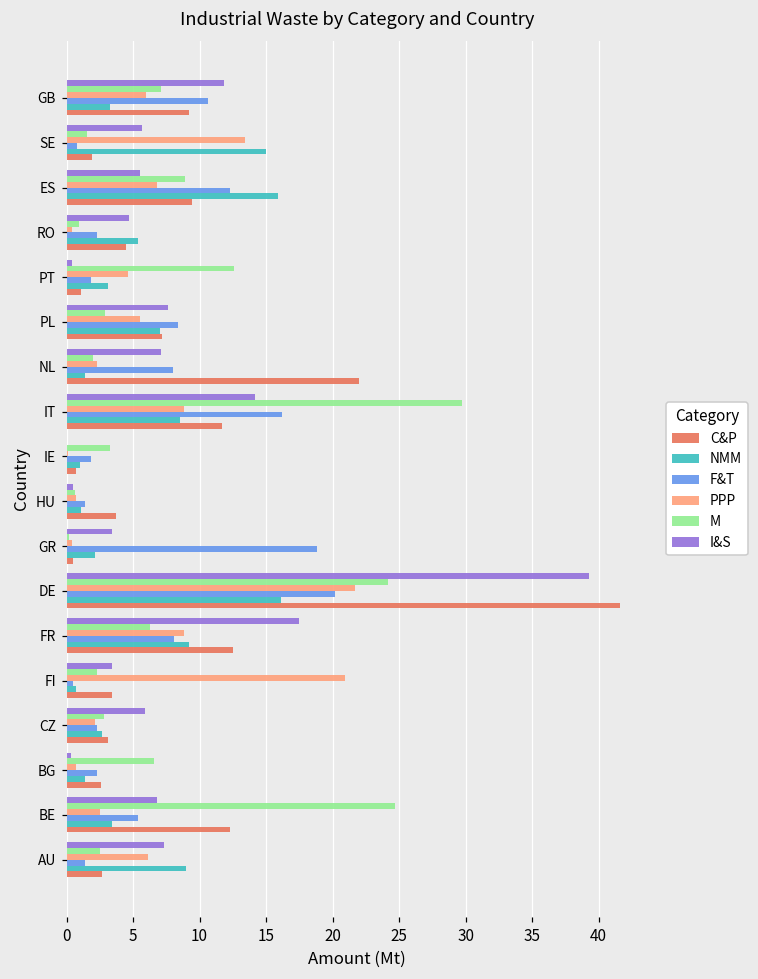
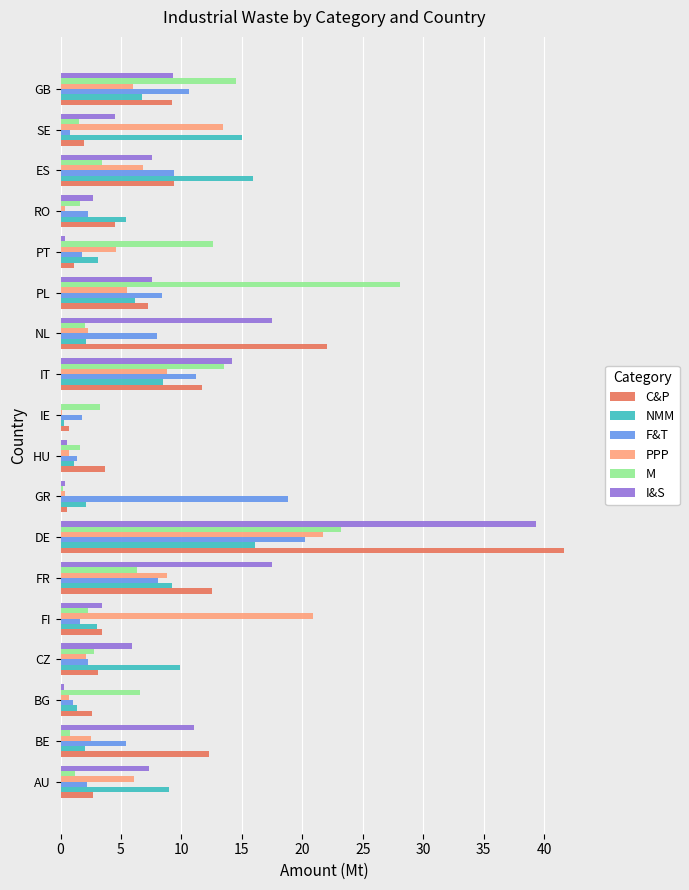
  {
    "NMM": {
-     "GB": 3.3,
+     "GB": 6.7,
      "SE": 15.0,
      "ES": 15.9,
      "RO": 5.4,
      "PT": 3.1,
-     "PL": 7.0,
-     "NL": 1.4,
+     "PL": 6.2,
+     "NL": 2.1,
      "IT": 8.5,
-     "IE": 1.0,
+     "IE": 0.3,
      "HU": 1.1,
      "GR": 2.1,
      "DE": 16.1,
      "FR": 9.2,
-     "FI": 0.7,
-     "CZ": 2.7,
+     "FI": 3.0,
+     "CZ": 9.9,
      "BG": 1.4,
-     "BE": 3.4,
+     "BE": 2.0,
      "AU": 9.0
    },
    "F&T": {
      "GB": 10.6,
      "SE": 0.8,
-     "ES": 12.3,
+     "ES": 9.4,
      "RO": 2.3,
      "PT": 1.8,
      "PL": 8.4,
      "NL": 8.0,
-     "IT": 16.2,
+     "IT": 11.2,
      "IE": 1.8,
      "HU": 1.4,
      "GR": 18.8,
      "DE": 20.2,
      "FR": 8.1,
-     "FI": 0.5,
+     "FI": 1.6,
      "CZ": 2.3,
-     "BG": 2.3,
+     "BG": 1.0,
      "BE": 5.4,
-     "AU": 1.4
+     "AU": 2.2
    },
    "M": {
-     "GB": 7.1,
+     "GB": 14.5,
      "SE": 1.5,
-     "ES": 8.9,
-     "RO": 0.9,
+     "ES": 3.4,
+     "RO": 1.6,
      "PT": 12.6,
-     "PL": 2.9,
+     "PL": 28.1,
      "NL": 2.0,
-     "IT": 29.7,
+     "IT": 13.5,
      "IE": 3.3,
-     "HU": 0.6,
-     "DE": 24.2,
+     "HU": 1.6,
+     "DE": 23.2,
      "FR": 6.3,
      "FI": 2.3,
      "CZ": 2.8,
      "BG": 6.6,
-     "BE": 24.7,
-     "AU": 2.5
+     "BE": 0.8,
+     "AU": 1.2
    },
    "I&S": {
-     "GB": 11.8,
-     "SE": 5.7,
-     "ES": 5.5,
-     "RO": 4.7,
+     "GB": 9.3,
+     "SE": 4.5,
+     "ES": 7.6,
+     "RO": 2.7,
      "PT": 0.4,
      "PL": 7.6,
-     "NL": 7.1,
+     "NL": 17.5,
      "IT": 14.2,
      "IE": 0.0,
      "HU": 0.5,
-     "GR": 3.4,
+     "GR": 0.4,
      "DE": 39.3,
      "FR": 17.5,
      "FI": 3.4,
      "CZ": 5.9,
      "BG": 0.3,
-     "BE": 6.8,
+     "BE": 11.0,
      "AU": 7.3
    }
  }
